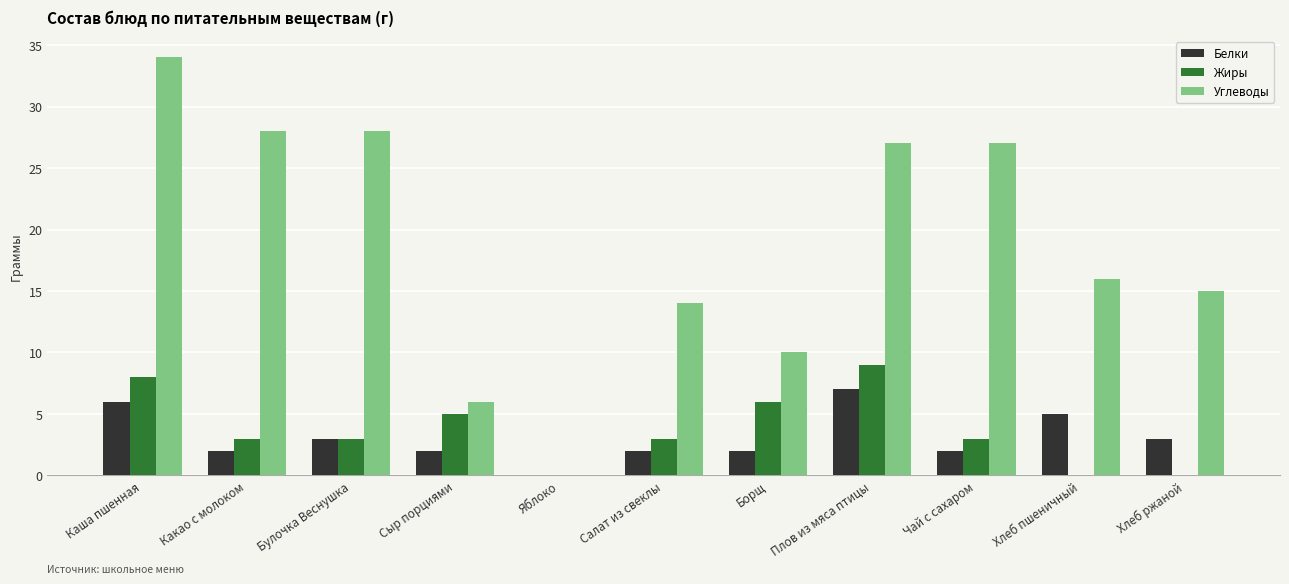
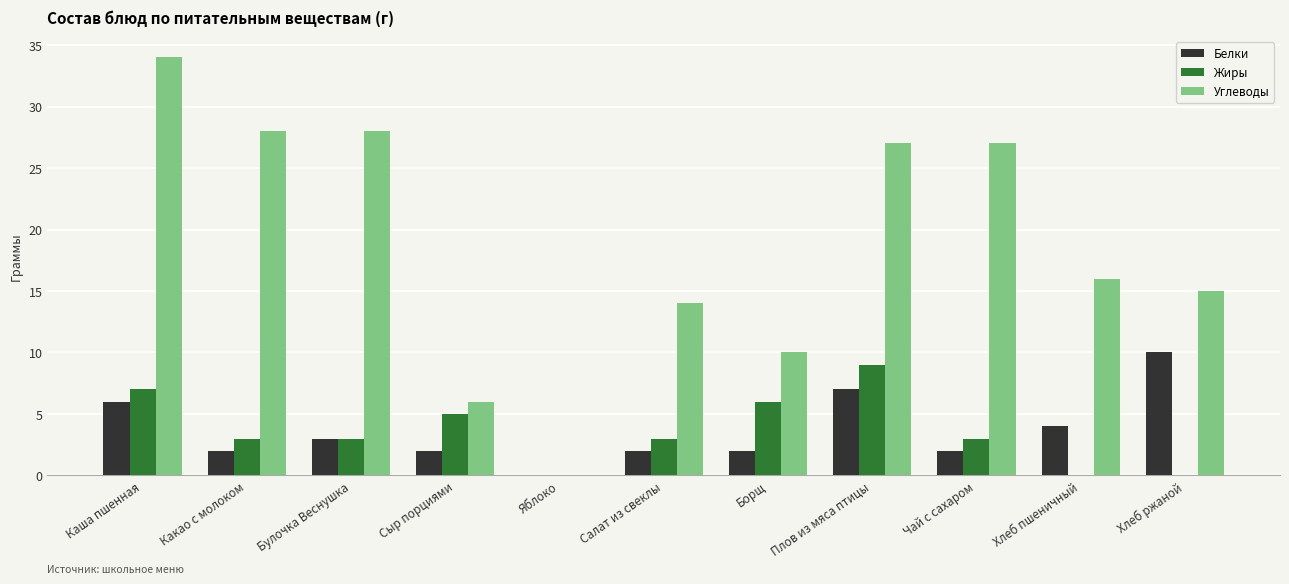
  {
    "Белки": {
      "Каша пшенная": 6,
      "Какао с молоком": 2,
      "Булочка Веснушка": 3,
      "Сыр порциями": 2,
      "Яблоко": 0,
      "Салат из свеклы": 2,
      "Борщ": 2,
      "Плов из мяса птицы": 7,
      "Чай с сахаром": 2,
-     "Хлеб пшеничный": 5,
-     "Хлеб ржаной": 3
+     "Хлеб пшеничный": 4,
+     "Хлеб ржаной": 10
    },
    "Жиры": {
-     "Каша пшенная": 8,
+     "Каша пшенная": 7,
      "Какао с молоком": 3,
      "Булочка Веснушка": 3,
      "Сыр порциями": 5,
      "Яблоко": 0,
      "Салат из свеклы": 3,
      "Борщ": 6,
      "Плов из мяса птицы": 9,
      "Чай с сахаром": 3,
      "Хлеб пшеничный": 0,
      "Хлеб ржаной": 0
    },
    "Углеводы": {
      "Каша пшенная": 34,
      "Какао с молоком": 28,
      "Булочка Веснушка": 28,
      "Сыр порциями": 6,
      "Яблоко": 0,
      "Салат из свеклы": 14,
      "Борщ": 10,
      "Плов из мяса птицы": 27,
      "Чай с сахаром": 27,
      "Хлеб пшеничный": 16,
      "Хлеб ржаной": 15
    }
  }
